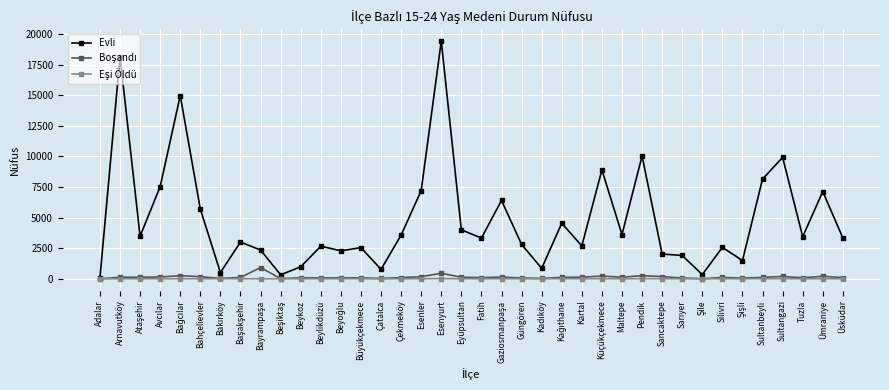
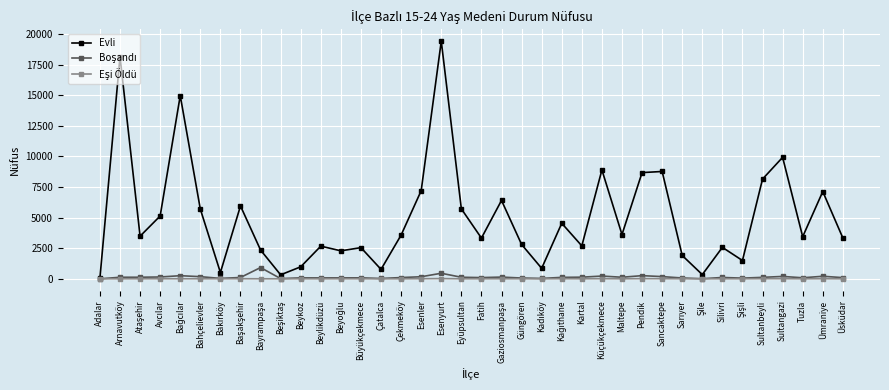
  {
    "Evli": {
      "Ataşehir": 3500,
-     "Avcılar": 7500,
+     "Avcılar": 5100,
      "Bağcılar": 15000,
      "Bahçelievler": 5700,
      "Bakırköy": 500,
-     "Başakşehir": 3000,
+     "Başakşehir": 6000,
      "Bayrampaşa": 2400,
      "Beşiktaş": 300,
      "Beykoz": 1000,
      "Beylikdüzü": 2700,
      "Beyoğlu": 2300,
      "Büyükçekmece": 2500,
      "Çatalca": 800,
      "Çekmeköy": 3600,
      "Esenler": 7200,
      "Esenyurt": 19400,
-     "Eyüpsultan": 4000,
+     "Eyüpsultan": 5700,
      "Fatih": 3300,
      "Gaziosmanpaşa": 6400,
      "Güngören": 2800,
      "Kadıköy": 900,
      "Kağıthane": 4500,
      "Kartal": 2700,
      "Küçükçekmece": 8900,
      "Maltepe": 3600,
-     "Pendik": 10000,
-     "Sancaktepe": 2000,
+     "Pendik": 8700,
+     "Sancaktepe": 8800,
      "Sarıyer": 1900,
      "Şile": 300,
      "Silivri": 2600,
      "Şişli": 1500,
      "Sultanbeyli": 8100,
      "Sultangazi": 9900,
      "Tuzla": 3400,
      "Ümraniye": 7100,
      "Üsküdar": 3300
    },
    "Boşandı": {
      "Bağcılar": 300,
      "Bayrampaşa": 900,
      "Esenyurt": 500,
      "Küçükçekmece": 200,
      "Pendik": 300
    },
    "Eşi Öldü": {
      "Bağcılar": 0,
      "Bayrampaşa": 0,
      "Esenyurt": 0,
      "Küçükçekmece": 0,
      "Pendik": 0
    }
  }
